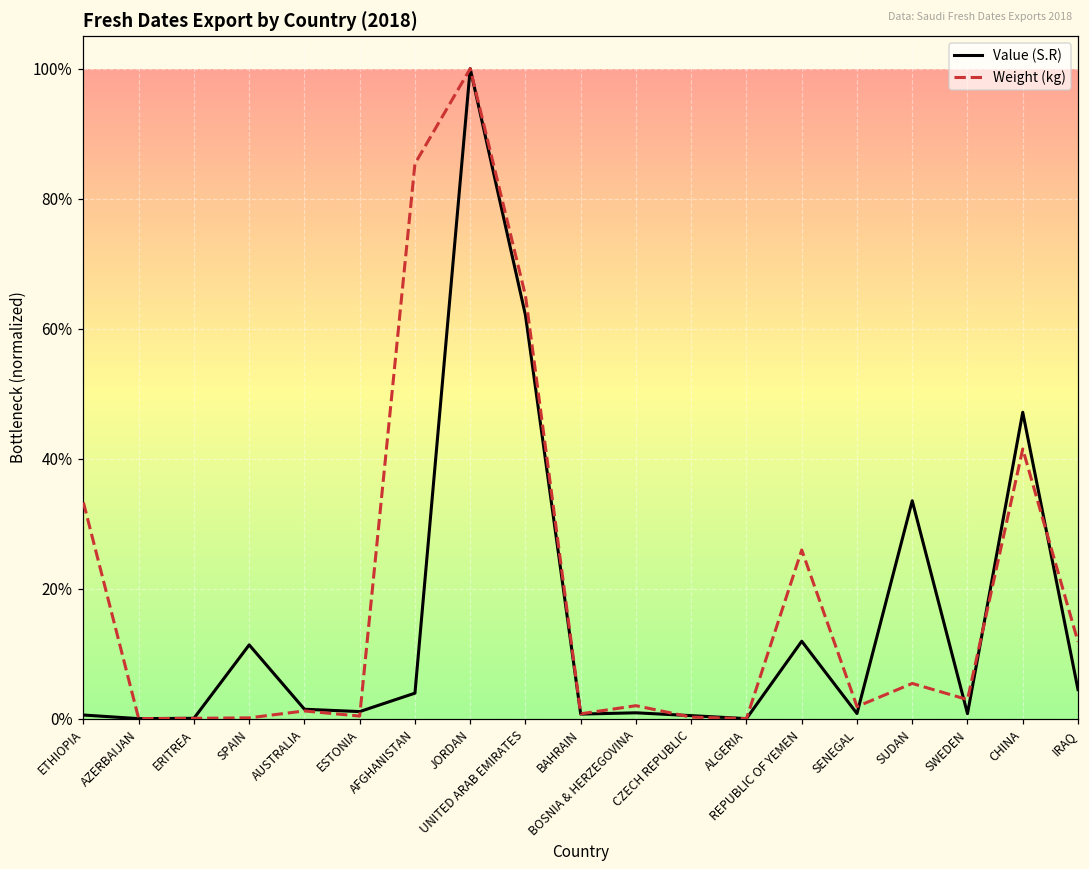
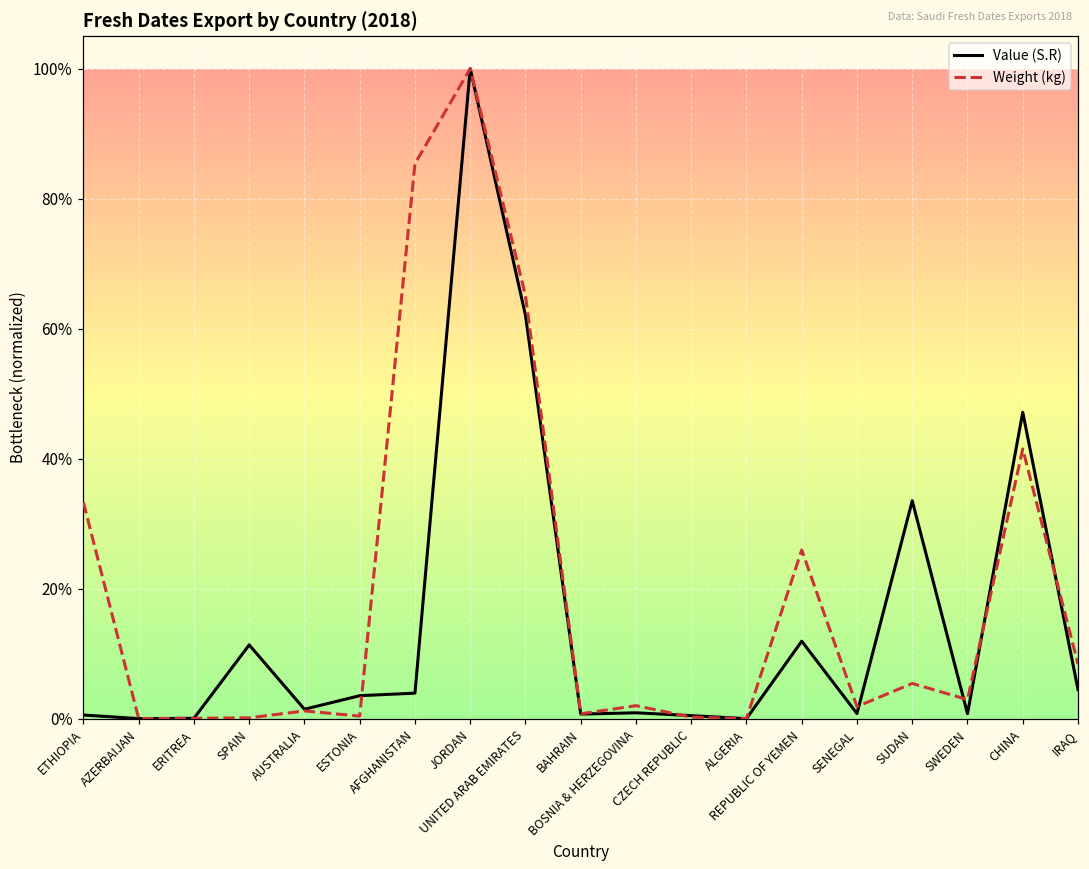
  {
    "Value (S.R)": {
      "ETHIOPIA": "1%",
      "SPAIN": "11%",
-     "ESTONIA": "1%",
+     "ESTONIA": "4%",
      "AFGHANISTAN": "4%",
      "UNITED ARAB EMIRATES": "62%",
      "BOSNIA & HERZEGOVINA": "1%",
      "REPUBLIC OF YEMEN": "12%",
      "SENEGAL": "1%",
      "SUDAN": "34%",
      "SWEDEN": "1%",
      "CHINA": "47%",
      "IRAQ": "4%"
    },
    "Weight (kg)": {
      "ETHIOPIA": "33%",
      "SPAIN": "0%",
      "ESTONIA": "0%",
      "AFGHANISTAN": "85%",
      "UNITED ARAB EMIRATES": "65%",
      "BOSNIA & HERZEGOVINA": "2%",
      "REPUBLIC OF YEMEN": "26%",
      "SENEGAL": "2%",
      "SUDAN": "5%",
      "SWEDEN": "3%",
      "CHINA": "41%",
-     "IRAQ": "12%"
+     "IRAQ": "8%"
    }
  }
